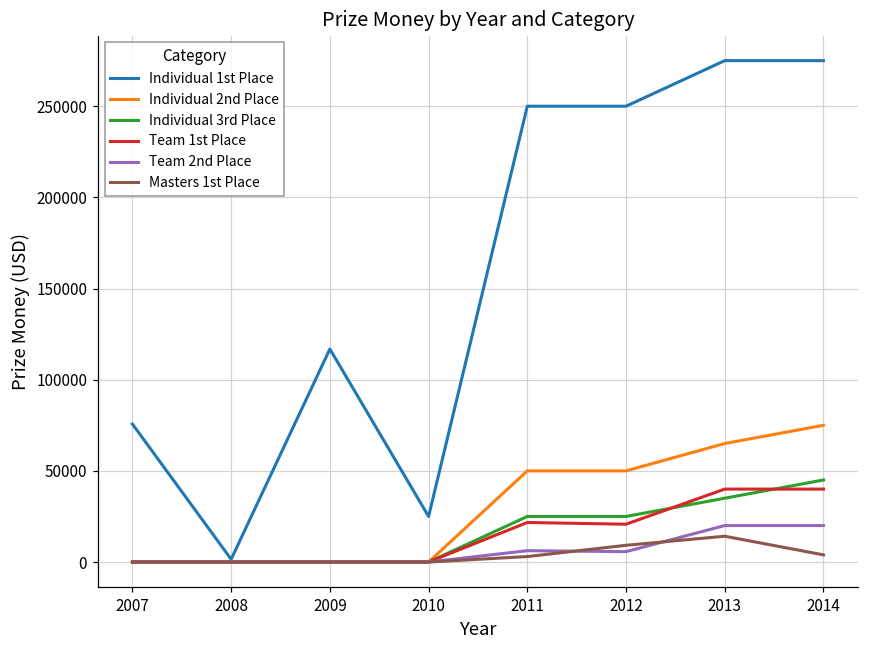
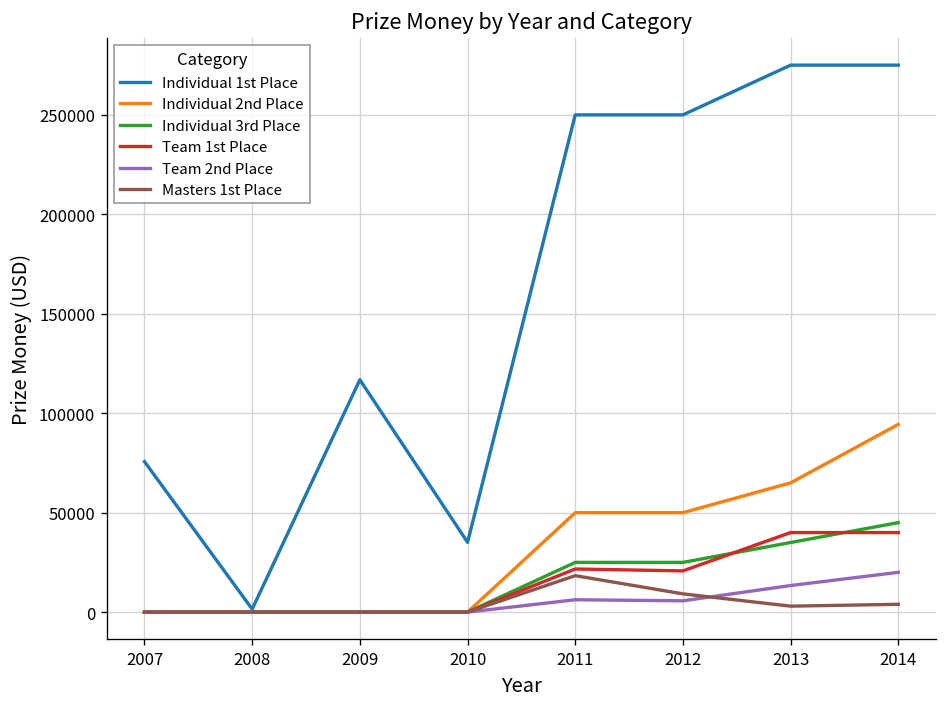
  {
    "Individual 1st Place": {
      "2007": 76000,
      "2009": 117000,
-     "2010": 25000,
+     "2010": 35000,
      "2011": 250000,
      "2012": 250000,
      "2013": 275000,
      "2014": 275000
    },
    "Individual 2nd Place": {
      "2011": 50000,
      "2012": 50000,
      "2013": 65000,
-     "2014": 75000
+     "2014": 94000
    },
    "Individual 3rd Place": {
      "2011": 25000,
      "2012": 25000,
      "2013": 35000,
      "2014": 45000
    },
    "Team 1st Place": {
      "2011": 22000,
      "2012": 21000,
      "2013": 40000,
      "2014": 40000
    },
    "Team 2nd Place": {
      "2011": 6000,
      "2012": 6000,
-     "2013": 20000,
+     "2013": 13000,
      "2014": 20000
    },
    "Masters 1st Place": {
-     "2011": 3000,
+     "2011": 18000,
      "2012": 9000,
-     "2013": 14000,
+     "2013": 3000,
      "2014": 4000
    }
  }
